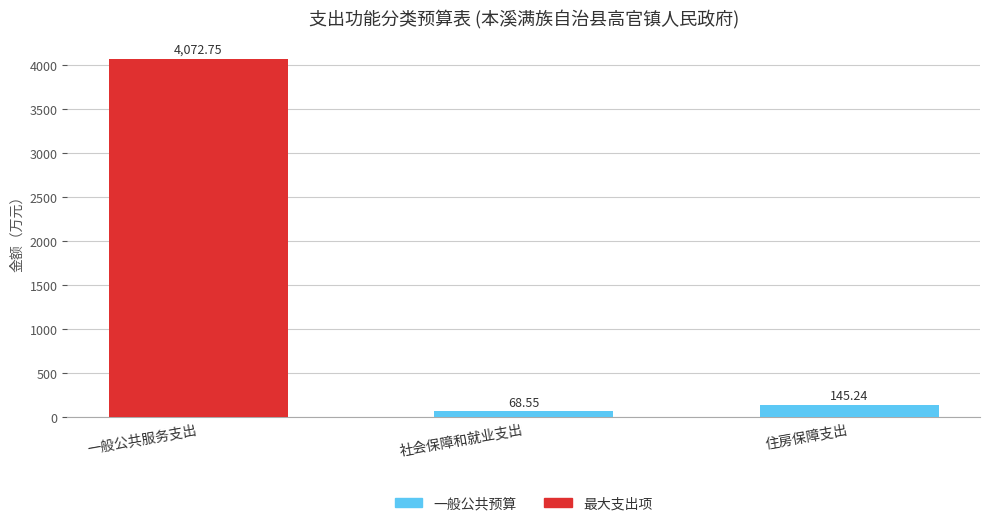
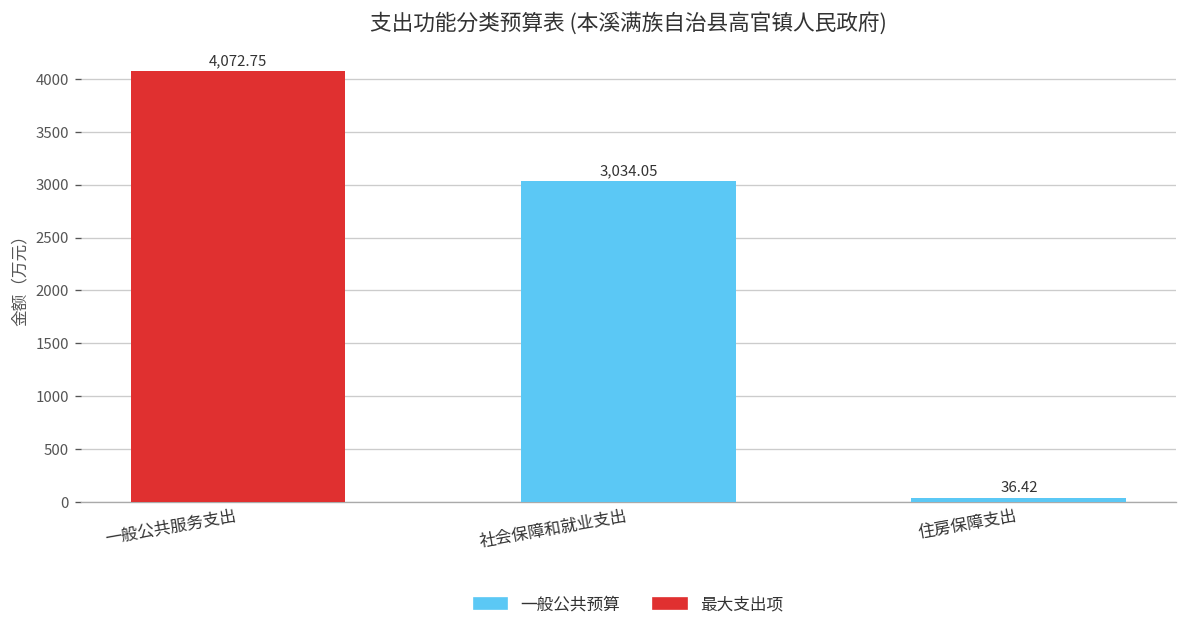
  {
    "一般公共服务支出": "4,072.75",
-   "社会保障和就业支出": "68.55",
-   "住房保障支出": "145.24"
+   "社会保障和就业支出": "3,034.05",
+   "住房保障支出": "36.42"
  }
